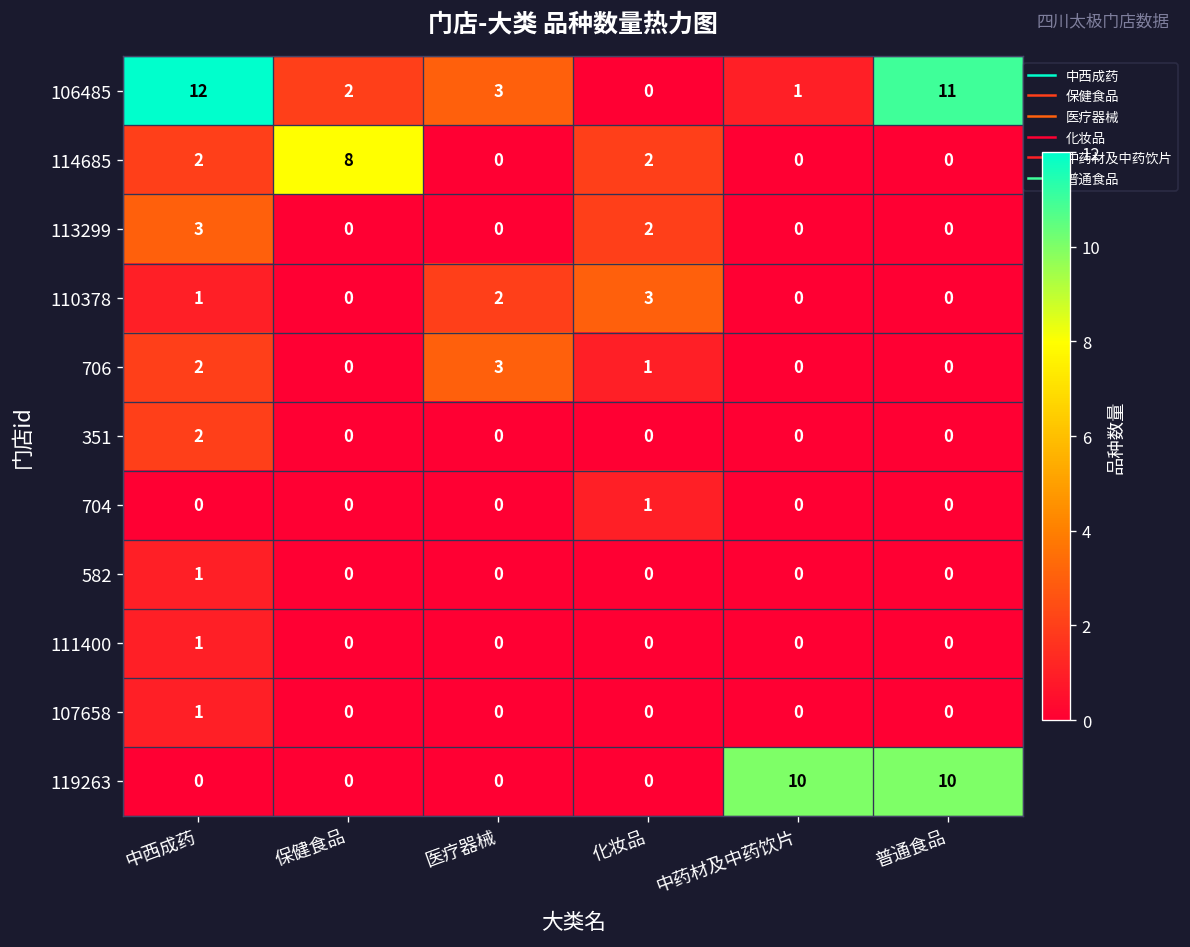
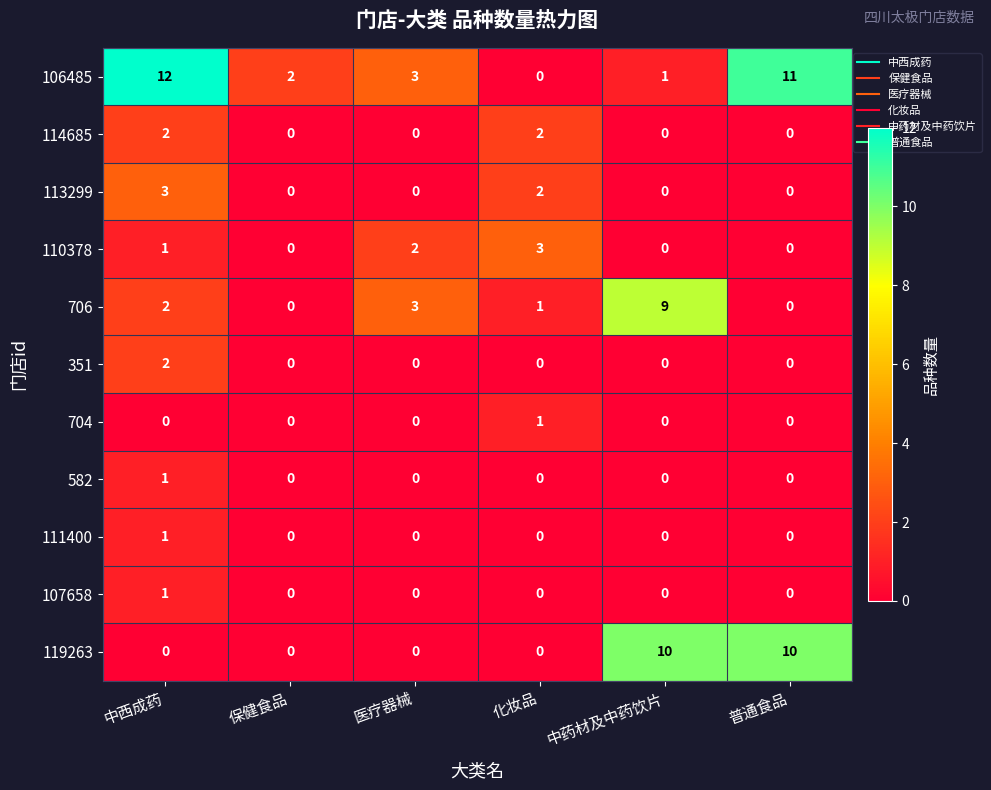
  {
    "106485": {
      "中西成药": 12,
      "保健食品": 2,
      "医疗器械": 3,
      "化妆品": 0,
      "中药材及中药饮片": 1,
      "普通食品": 11
    },
    "114685": {
      "中西成药": 2,
-     "保健食品": 8,
+     "保健食品": 0,
      "医疗器械": 0,
      "化妆品": 2,
      "中药材及中药饮片": 0,
      "普通食品": 0
    },
    "113299": {
      "中西成药": 3,
      "保健食品": 0,
      "医疗器械": 0,
      "化妆品": 2,
      "中药材及中药饮片": 0,
      "普通食品": 0
    },
    "110378": {
      "中西成药": 1,
      "保健食品": 0,
      "医疗器械": 2,
      "化妆品": 3,
      "中药材及中药饮片": 0,
      "普通食品": 0
    },
    "706": {
      "中西成药": 2,
      "保健食品": 0,
      "医疗器械": 3,
      "化妆品": 1,
-     "中药材及中药饮片": 0,
+     "中药材及中药饮片": 9,
      "普通食品": 0
    },
    "351": {
      "中西成药": 2,
      "保健食品": 0,
      "医疗器械": 0,
      "化妆品": 0,
      "中药材及中药饮片": 0,
      "普通食品": 0
    },
    "704": {
      "中西成药": 0,
      "保健食品": 0,
      "医疗器械": 0,
      "化妆品": 1,
      "中药材及中药饮片": 0,
      "普通食品": 0
    },
    "582": {
      "中西成药": 1,
      "保健食品": 0,
      "医疗器械": 0,
      "化妆品": 0,
      "中药材及中药饮片": 0,
      "普通食品": 0
    },
    "111400": {
      "中西成药": 1,
      "保健食品": 0,
      "医疗器械": 0,
      "化妆品": 0,
      "中药材及中药饮片": 0,
      "普通食品": 0
    },
    "107658": {
      "中西成药": 1,
      "保健食品": 0,
      "医疗器械": 0,
      "化妆品": 0,
      "中药材及中药饮片": 0,
      "普通食品": 0
    },
    "119263": {
      "中西成药": 0,
      "保健食品": 0,
      "医疗器械": 0,
      "化妆品": 0,
      "中药材及中药饮片": 10,
      "普通食品": 10
    }
  }
